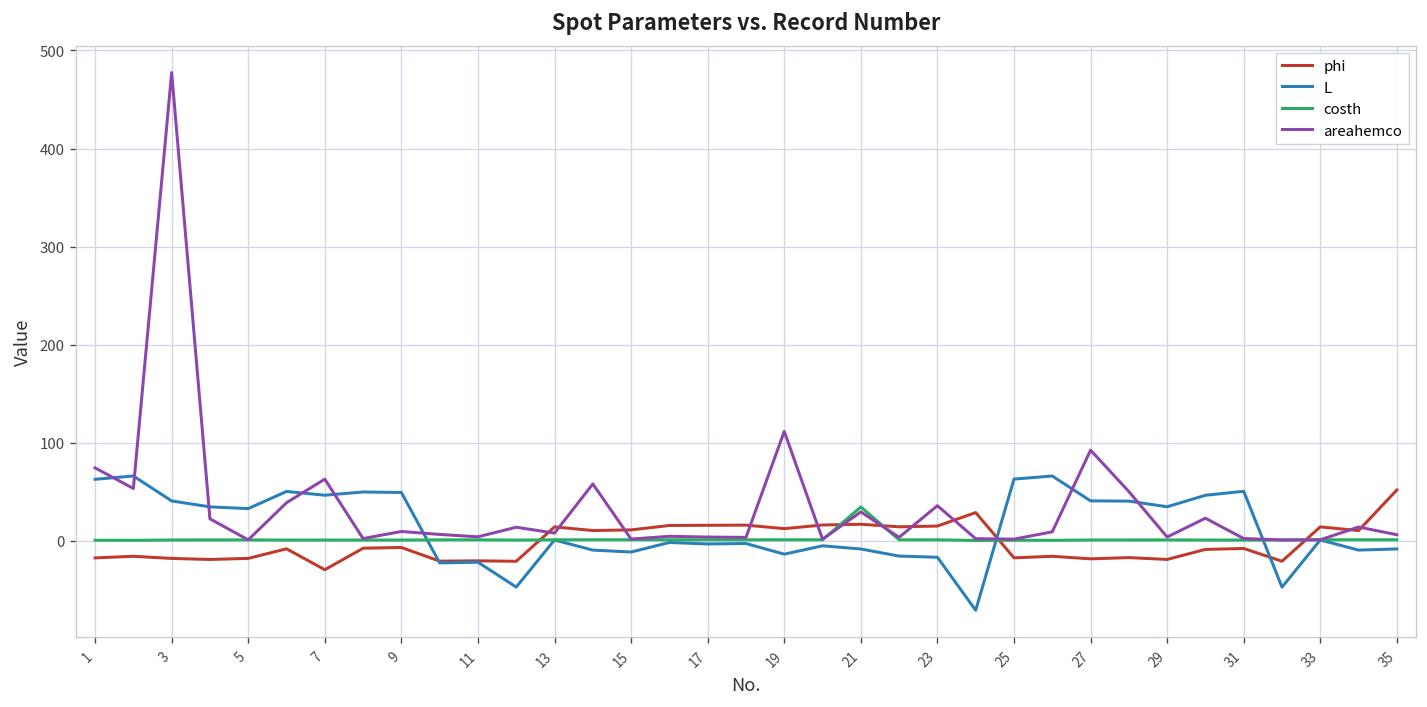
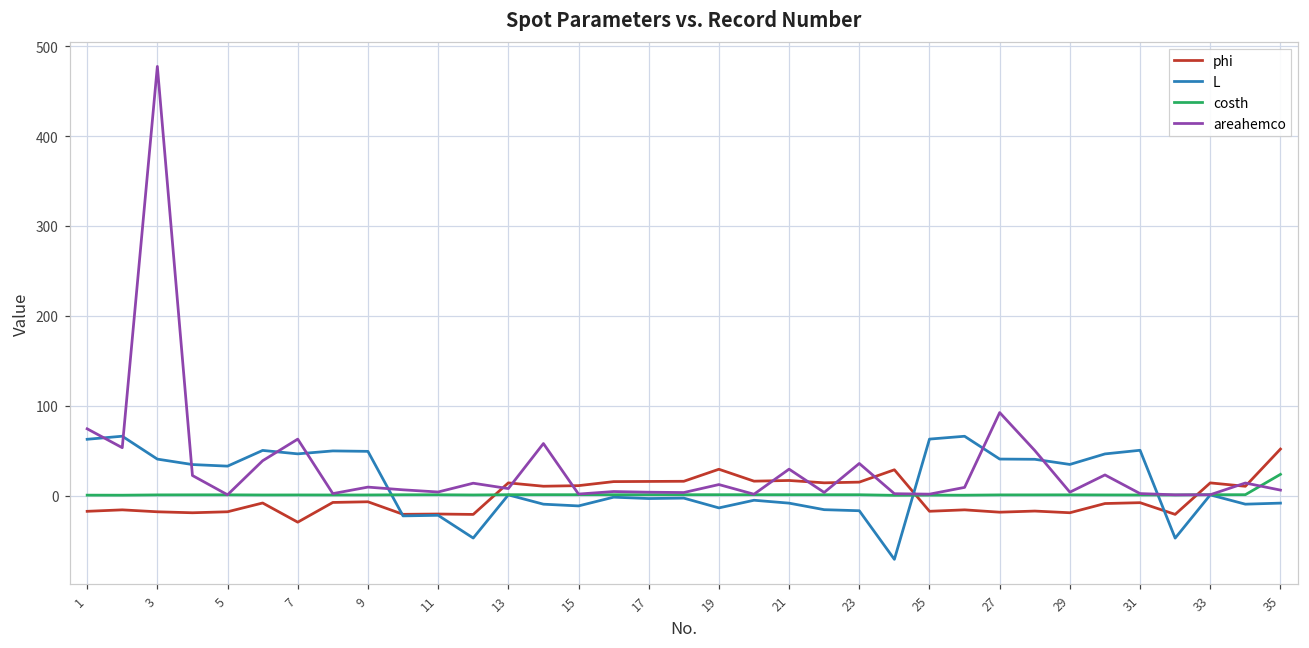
  {
    "phi": {
      "1": -20,
      "3": -20,
      "5": -20,
      "7": -30,
      "9": -10,
      "13": 10,
      "15": 10,
      "17": 20,
-     "19": 10,
+     "19": 30,
      "21": 20,
      "23": 10,
      "25": -20,
      "27": -20,
      "29": -20,
      "31": -10,
      "33": 10,
      "35": 50
    },
    "L": {
      "1": 60,
      "3": 40,
      "5": 30,
      "7": 50,
      "9": 50,
      "15": -10,
      "17": 0,
      "19": -10,
      "21": -10,
      "23": -20,
      "25": 60,
      "27": 40,
      "29": 30,
      "31": 50,
      "35": -10
    },
    "costh": {
      "1": 0,
      "3": 0,
      "7": 0,
      "9": 0,
      "19": 0,
-     "21": 30,
+     "21": 0,
      "23": 0,
      "27": 0,
-     "35": 0
+     "35": 20
    },
    "areahemco": {
      "1": 70,
      "3": 480,
      "7": 60,
      "9": 10,
      "13": 10,
-     "19": 110,
+     "19": 10,
      "21": 30,
      "23": 40,
      "27": 90,
      "35": 10
    }
  }
